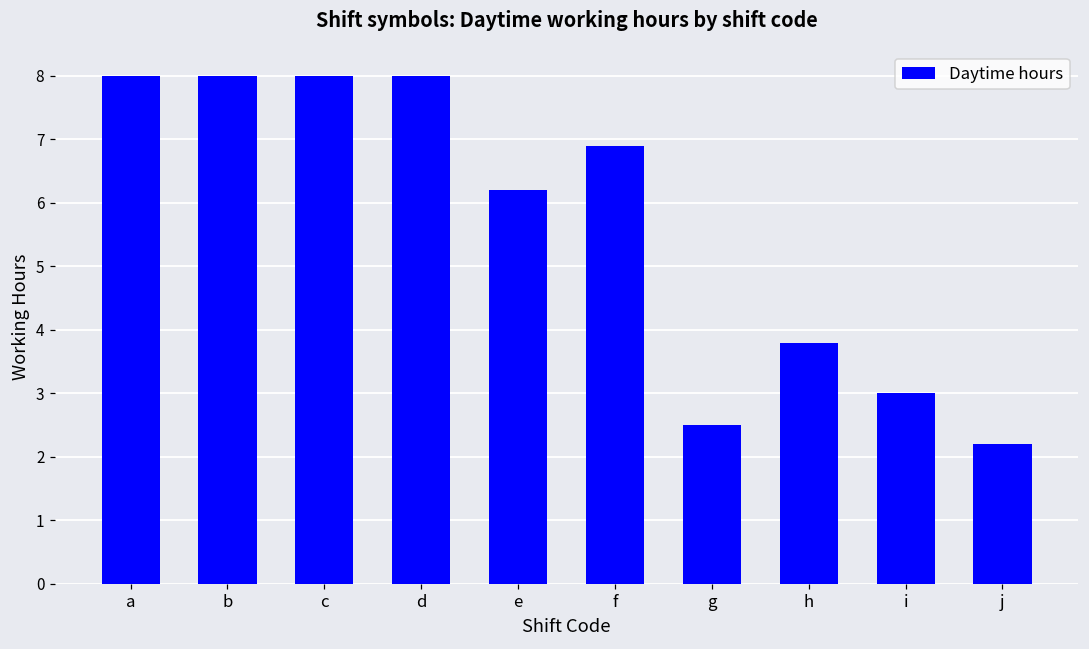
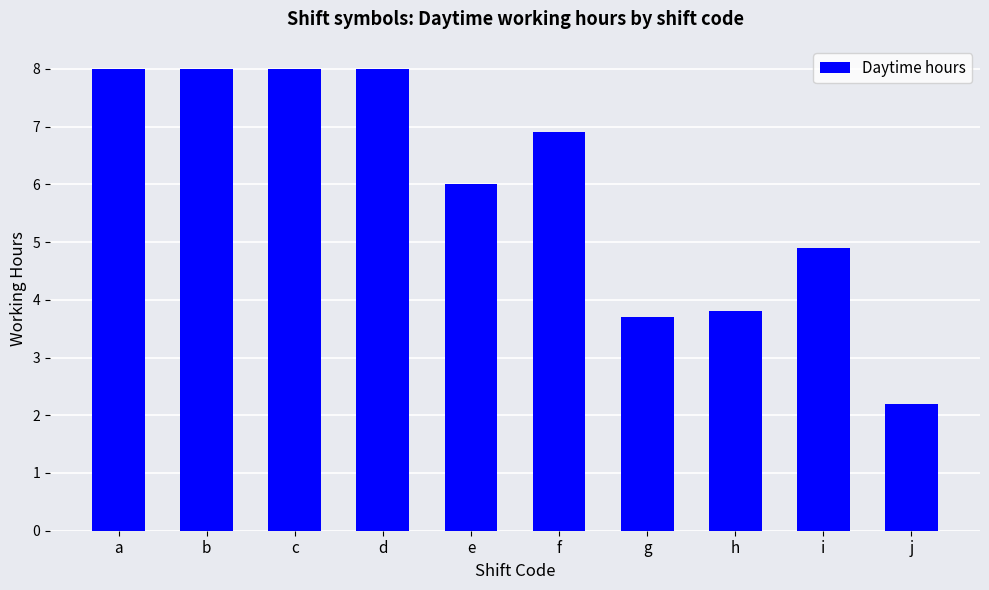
  {
    "a": 8.0,
    "b": 8.0,
    "c": 8.0,
    "d": 8.0,
-   "e": 6.2,
+   "e": 6.0,
    "f": 6.9,
-   "g": 2.5,
+   "g": 3.7,
    "h": 3.8,
-   "i": 3.0,
+   "i": 4.9,
    "j": 2.2
  }
